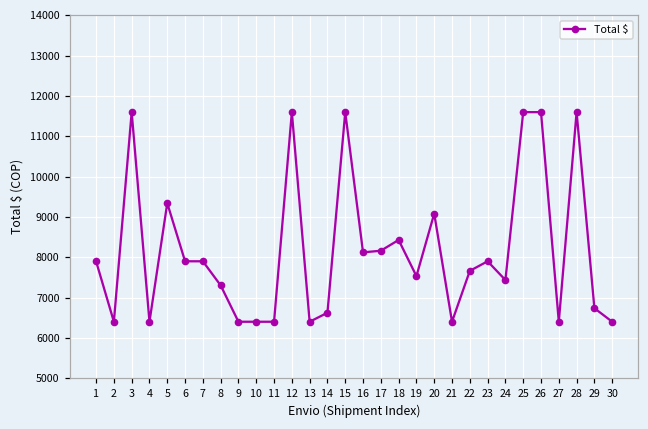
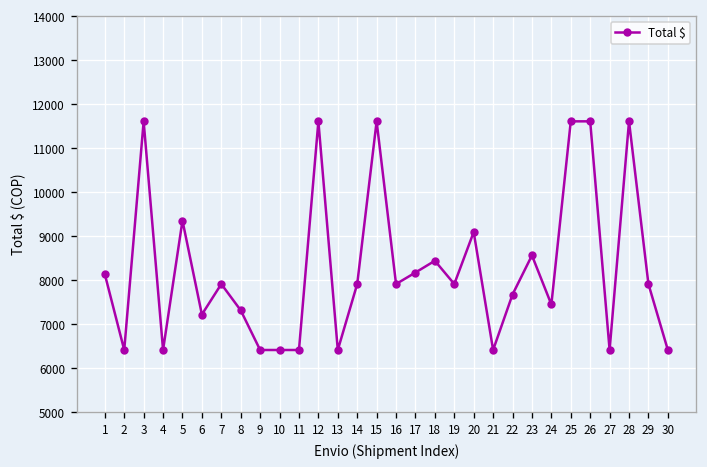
  {
-   "1": 7900,
+   "1": 8100,
    "2": 6400,
    "3": 11600,
    "4": 6400,
    "5": 9300,
-   "6": 7900,
+   "6": 7200,
    "7": 7900,
    "8": 7300,
    "9": 6400,
    "10": 6400,
    "11": 6400,
    "12": 11600,
    "13": 6400,
-   "14": 6600,
+   "14": 7900,
    "15": 11600,
-   "16": 8100,
+   "16": 7900,
    "17": 8200,
    "18": 8400,
-   "19": 7500,
+   "19": 7900,
    "20": 9100,
    "21": 6400,
    "22": 7700,
-   "23": 7900,
+   "23": 8600,
    "24": 7400,
    "25": 11600,
    "26": 11600,
    "27": 6400,
    "28": 11600,
-   "29": 6700,
+   "29": 7900,
    "30": 6400
  }
